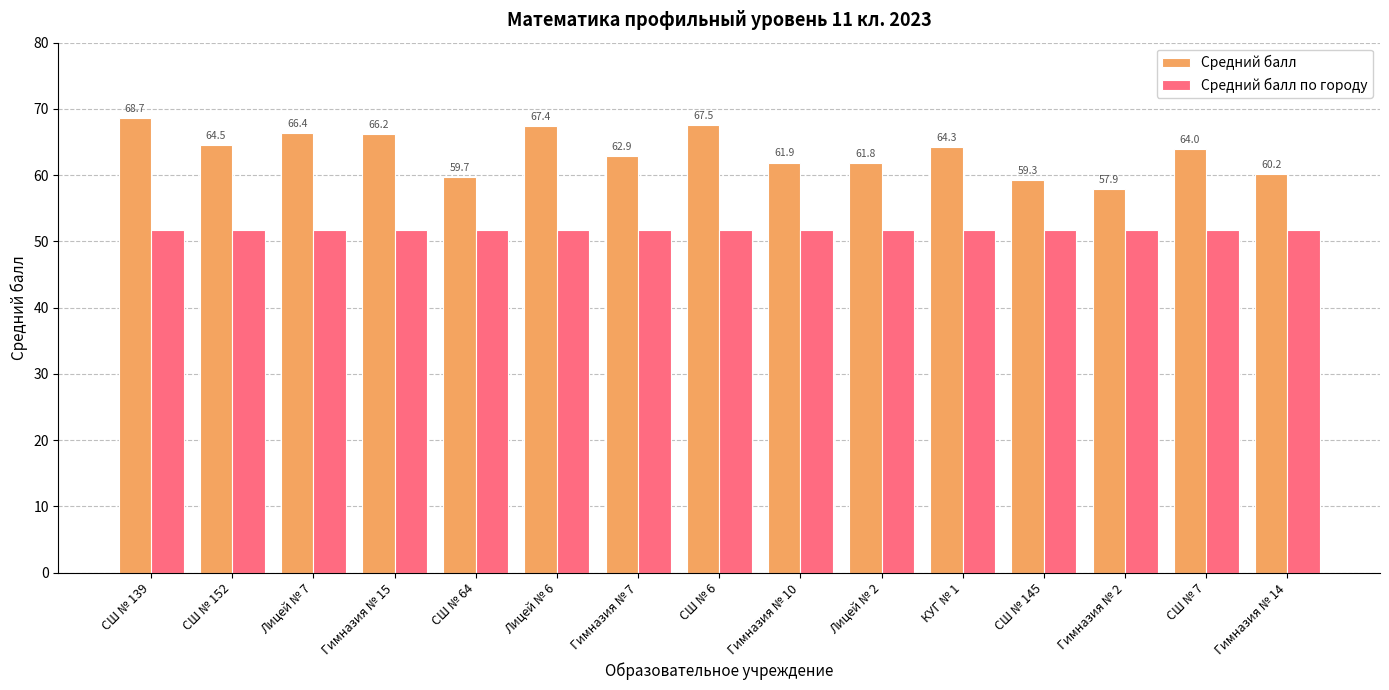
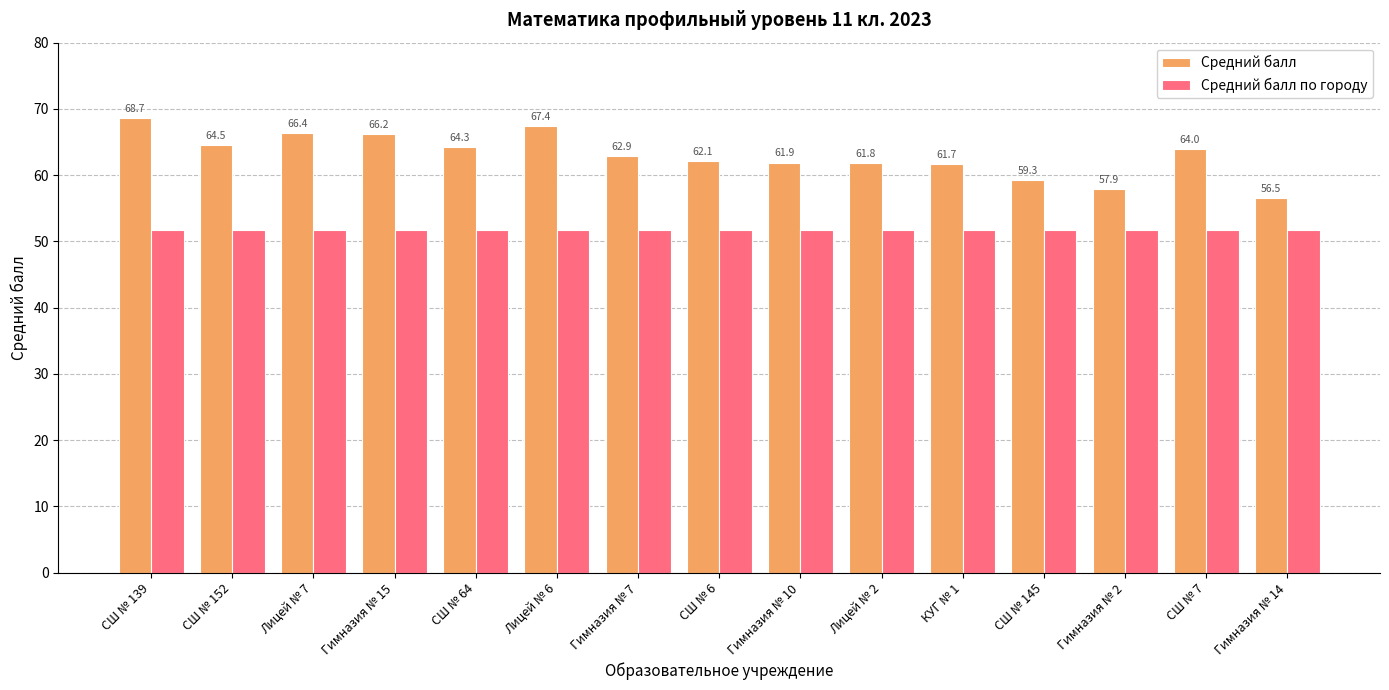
  {
    "Средний балл": {
      "СШ № 139": 68.7,
      "СШ № 152": 64.5,
      "Лицей № 7": 66.4,
      "Гимназия № 15": 66.2,
-     "СШ № 64": 59.7,
+     "СШ № 64": 64.3,
      "Лицей № 6": 67.4,
      "Гимназия № 7": 62.9,
-     "СШ № 6": 67.5,
+     "СШ № 6": 62.1,
      "Гимназия № 10": 61.9,
      "Лицей № 2": 61.8,
-     "КУГ № 1": 64.3,
+     "КУГ № 1": 61.7,
      "СШ № 145": 59.3,
      "Гимназия № 2": 57.9,
      "СШ № 7": 64.0,
-     "Гимназия № 14": 60.2
+     "Гимназия № 14": 56.5
    },
    "Средний балл по городу": {
      "СШ № 139": 52,
      "СШ № 152": 52,
      "Лицей № 7": 52,
      "Гимназия № 15": 52,
      "СШ № 64": 52,
      "Лицей № 6": 52,
      "Гимназия № 7": 52,
      "СШ № 6": 52,
      "Гимназия № 10": 52,
      "Лицей № 2": 52,
      "КУГ № 1": 52,
      "СШ № 145": 52,
      "Гимназия № 2": 52,
      "СШ № 7": 52,
      "Гимназия № 14": 52
    }
  }
